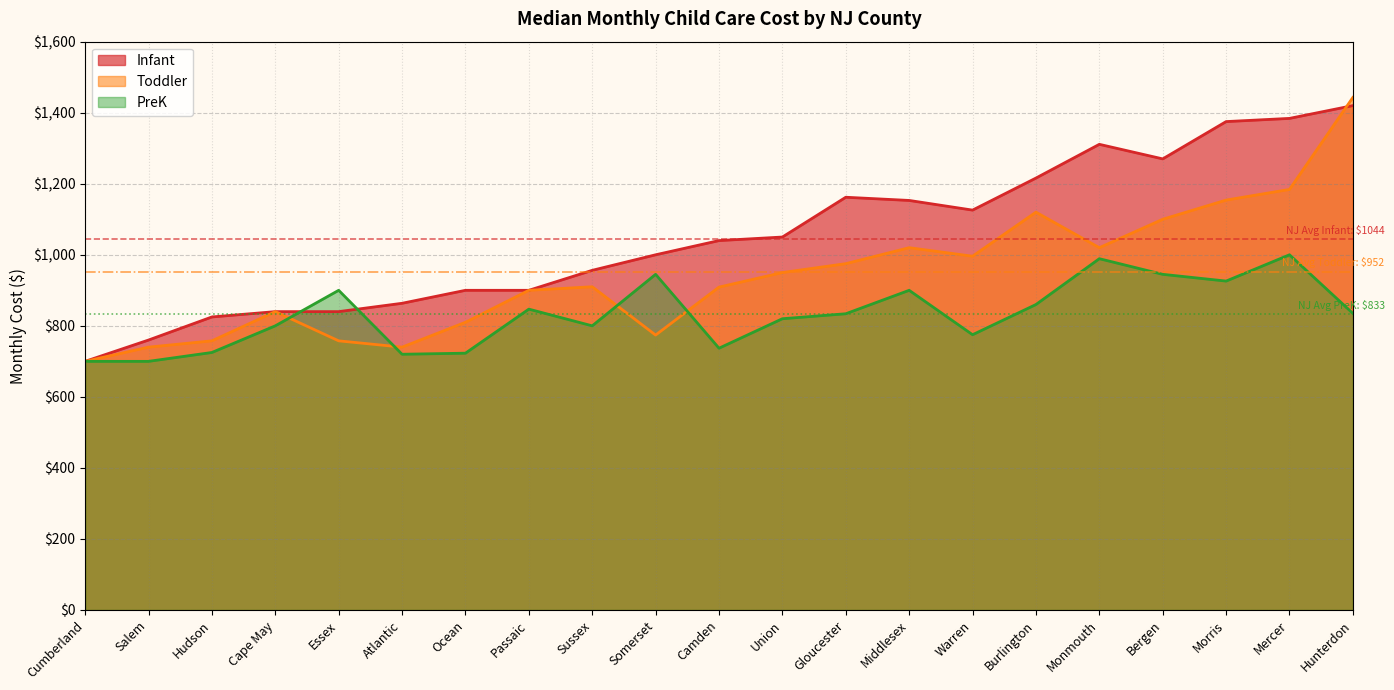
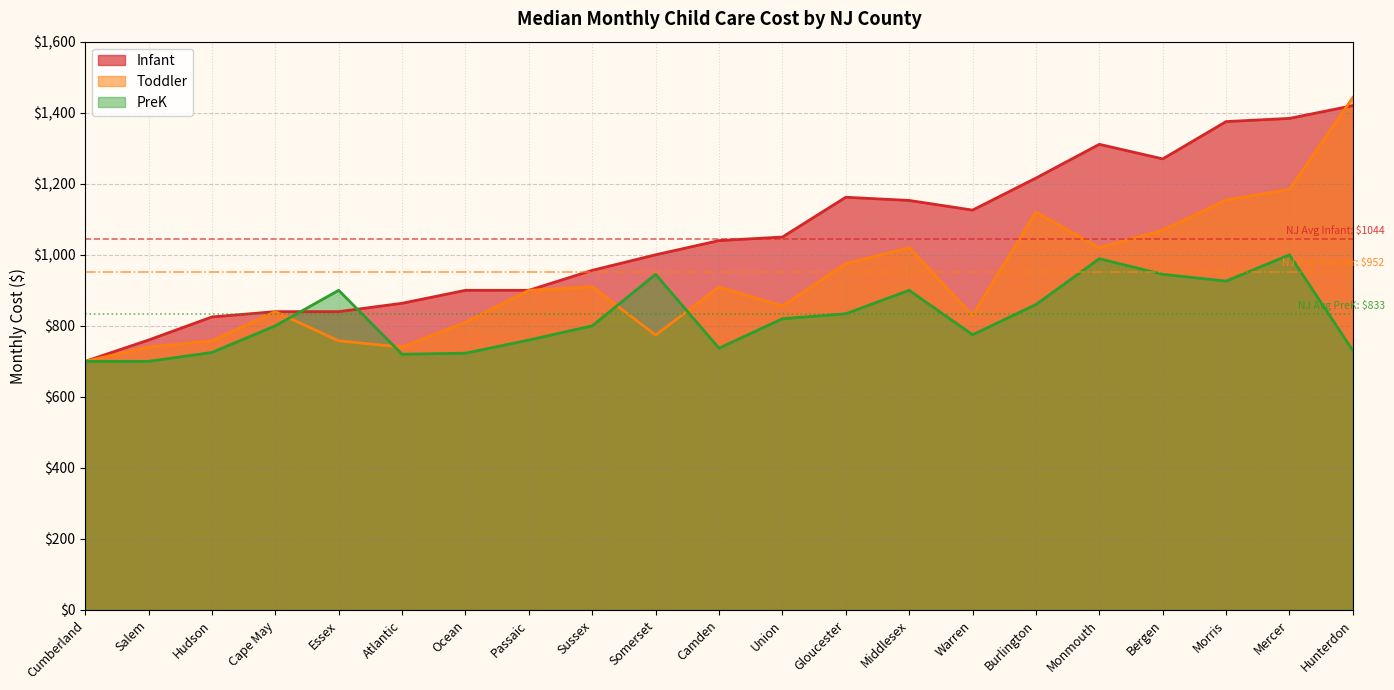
  {
    "Infant": {
      "Salem": "$760",
      "Hudson": "$830",
      "Essex": "$840",
      "Atlantic": "$860",
      "Ocean": "$900",
      "Sussex": "$960",
      "Somerset": "$1,000",
      "Camden": "$1,040",
      "Union": "$1,050",
      "Gloucester": "$1,160",
      "Middlesex": "$1,150",
      "Warren": "$1,130",
      "Burlington": "$1,220",
      "Monmouth": "$1,310",
      "Bergen": "$1,270",
      "Morris": "$1,380",
      "Mercer": "$1,380",
      "Hunterdon": "$1,420"
    },
    "Toddler": {
      "Salem": "$740",
      "Hudson": "$760",
      "Essex": "$760",
      "Atlantic": "$740",
      "Ocean": "$810",
      "Sussex": "$910",
      "Somerset": "$770",
      "Camden": "$910",
-     "Union": "$950",
+     "Union": "$860",
      "Gloucester": "$980",
      "Middlesex": "$1,020",
-     "Warren": "$1,000",
+     "Warren": "$830",
      "Burlington": "$1,120",
      "Monmouth": "$1,020",
-     "Bergen": "$1,100",
+     "Bergen": "$1,070",
      "Morris": "$1,150",
      "Mercer": "$1,180",
      "Hunterdon": "$1,440"
    },
    "PreK": {
      "Salem": "$700",
      "Hudson": "$730",
      "Cape May": "$800",
      "Essex": "$900",
      "Atlantic": "$720",
      "Ocean": "$720",
-     "Passaic": "$850",
+     "Passaic": "$760",
      "Sussex": "$800",
      "Somerset": "$950",
      "Camden": "$740",
      "Union": "$820",
      "Gloucester": "$830",
      "Middlesex": "$900",
      "Warren": "$780",
      "Burlington": "$860",
      "Monmouth": "$990",
      "Bergen": "$950",
      "Morris": "$930",
-     "Hunterdon": "$840"
+     "Hunterdon": "$730"
    }
  }
